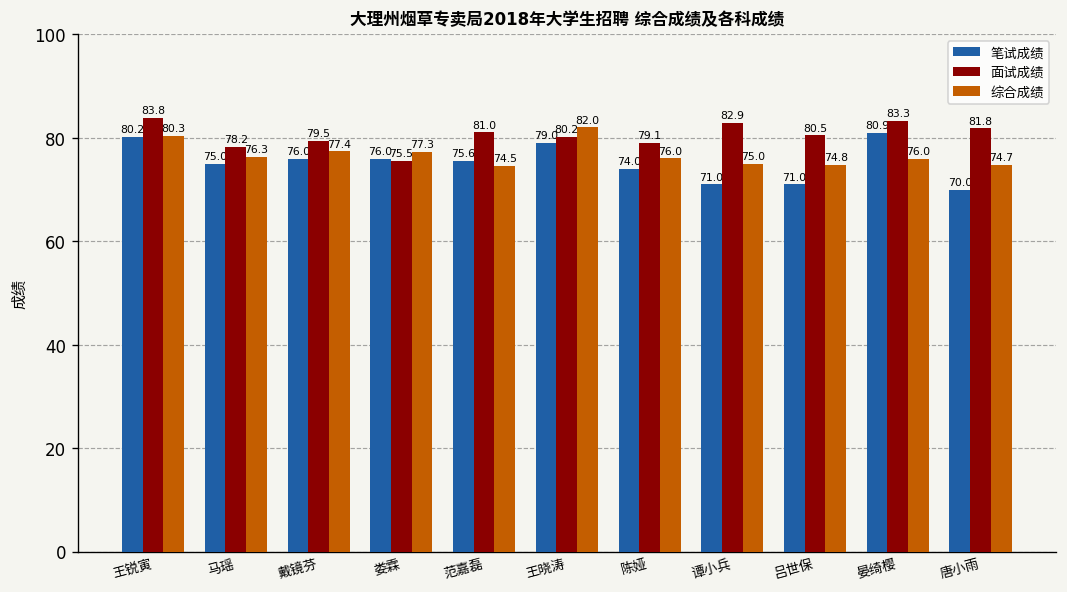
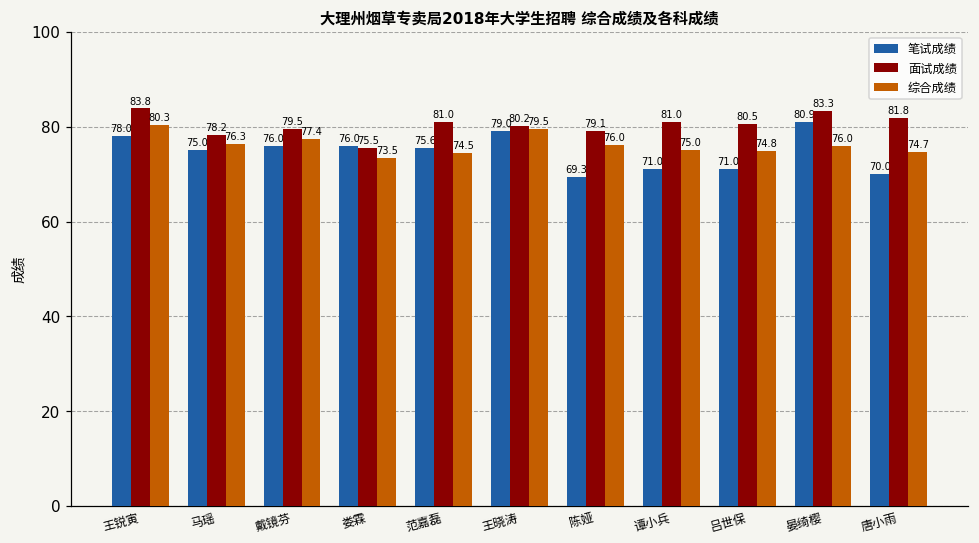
  {
    "笔试成绩": {
-     "王锐寅": 80.2,
+     "王锐寅": 78.0,
      "马瑶": 75.0,
      "戴镜芬": 76.0,
      "娄霖": 76.0,
      "范嘉磊": 75.6,
      "王晓涛": 79.0,
-     "陈娅": 74.0,
+     "陈娅": 69.3,
      "谭小兵": 71.0,
      "吕世保": 71.0,
      "晏绮樱": 80.9,
      "唐小雨": 70.0
    },
    "面试成绩": {
      "王锐寅": 83.8,
      "马瑶": 78.2,
      "戴镜芬": 79.5,
      "娄霖": 75.5,
      "范嘉磊": 81.0,
      "王晓涛": 80.2,
      "陈娅": 79.1,
-     "谭小兵": 82.9,
+     "谭小兵": 81.0,
      "吕世保": 80.5,
      "晏绮樱": 83.3,
      "唐小雨": 81.8
    },
    "综合成绩": {
      "王锐寅": 80.3,
      "马瑶": 76.3,
      "戴镜芬": 77.4,
-     "娄霖": 77.3,
+     "娄霖": 73.5,
      "范嘉磊": 74.5,
-     "王晓涛": 82.0,
+     "王晓涛": 79.5,
      "陈娅": 76.0,
      "谭小兵": 75.0,
      "吕世保": 74.8,
      "晏绮樱": 76.0,
      "唐小雨": 74.7
    }
  }
